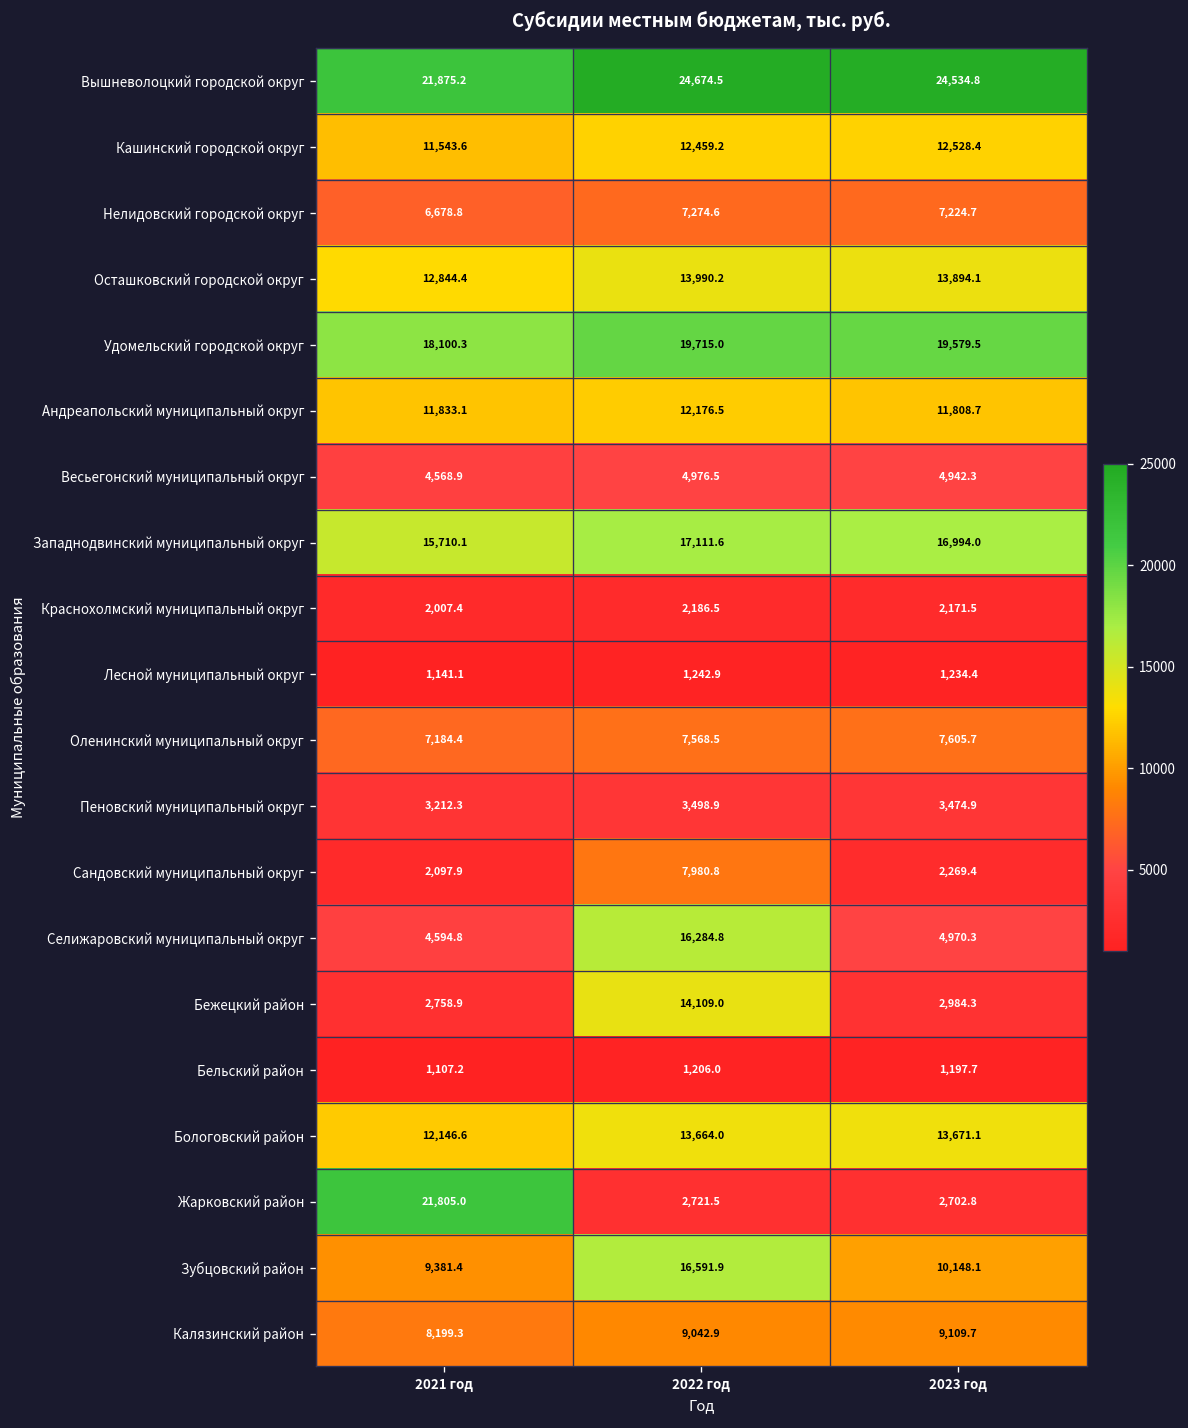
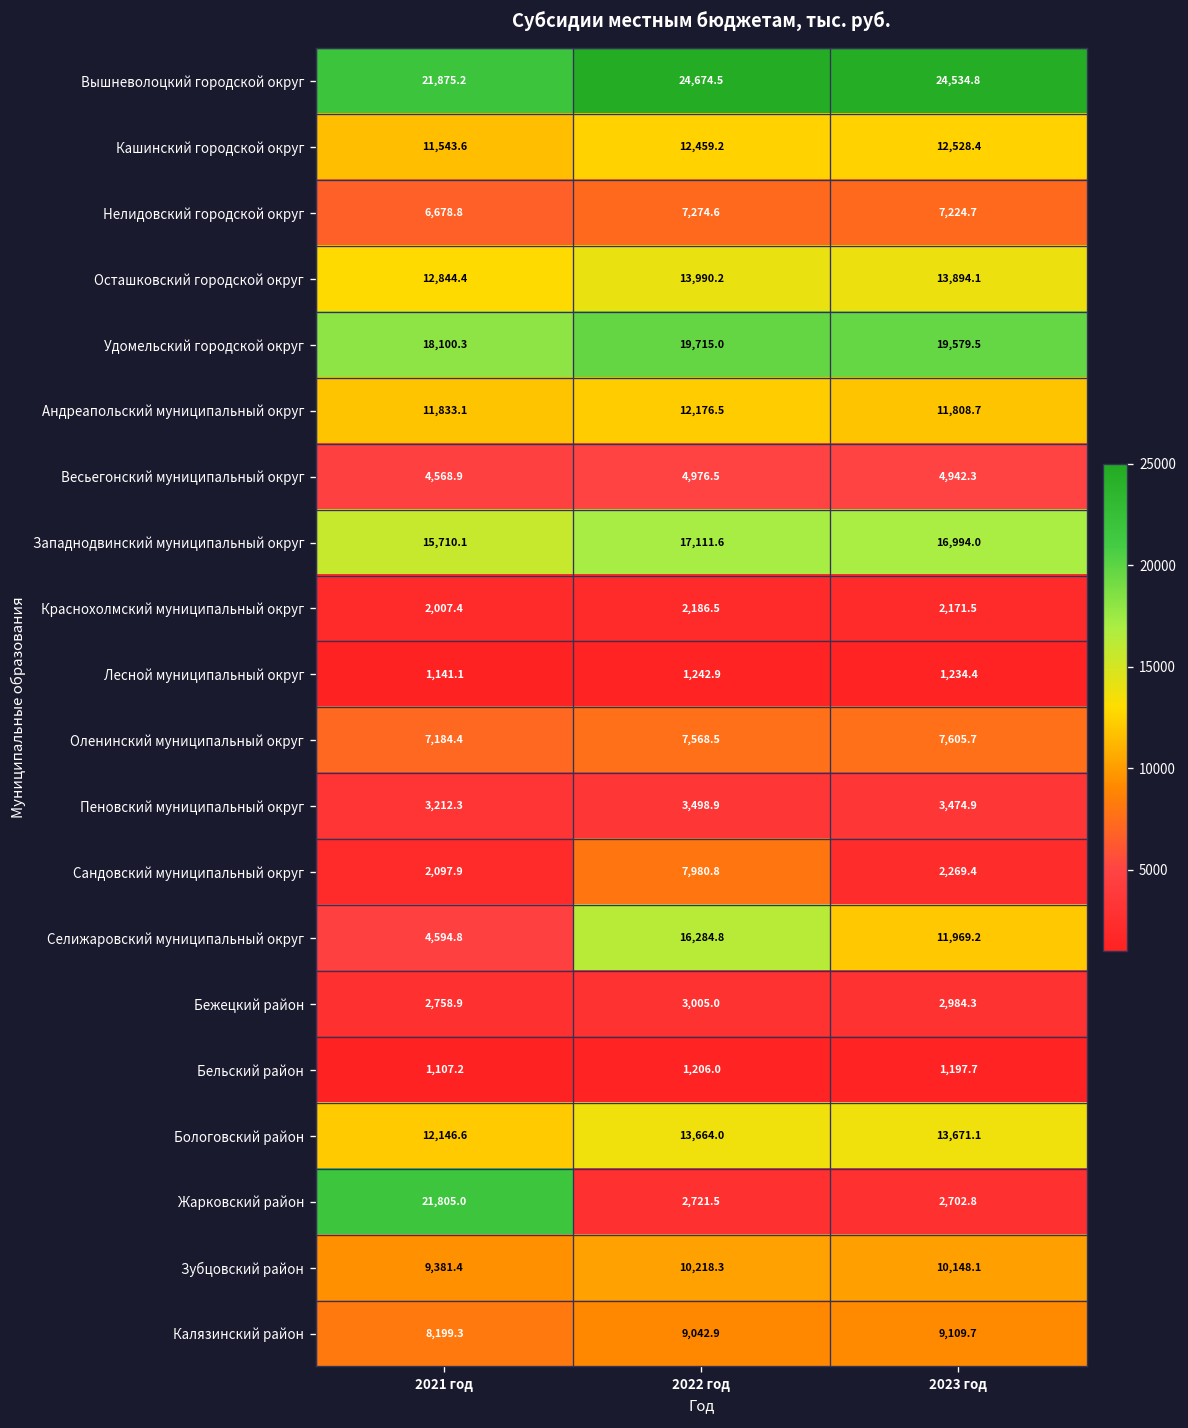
  {
    "Вышневолоцкий городской округ": {
      "2021 год": "21,875.2",
      "2022 год": "24,674.5",
      "2023 год": "24,534.8"
    },
    "Кашинский городской округ": {
      "2021 год": "11,543.6",
      "2022 год": "12,459.2",
      "2023 год": "12,528.4"
    },
    "Нелидовский городской округ": {
      "2021 год": "6,678.8",
      "2022 год": "7,274.6",
      "2023 год": "7,224.7"
    },
    "Осташковский городской округ": {
      "2021 год": "12,844.4",
      "2022 год": "13,990.2",
      "2023 год": "13,894.1"
    },
    "Удомельский городской округ": {
      "2021 год": "18,100.3",
      "2022 год": "19,715.0",
      "2023 год": "19,579.5"
    },
    "Андреапольский муниципальный округ": {
      "2021 год": "11,833.1",
      "2022 год": "12,176.5",
      "2023 год": "11,808.7"
    },
    "Весьегонский муниципальный округ": {
      "2021 год": "4,568.9",
      "2022 год": "4,976.5",
      "2023 год": "4,942.3"
    },
    "Западнодвинский муниципальный округ": {
      "2021 год": "15,710.1",
      "2022 год": "17,111.6",
      "2023 год": "16,994.0"
    },
    "Краснохолмский муниципальный округ": {
      "2021 год": "2,007.4",
      "2022 год": "2,186.5",
      "2023 год": "2,171.5"
    },
    "Лесной муниципальный округ": {
      "2021 год": "1,141.1",
      "2022 год": "1,242.9",
      "2023 год": "1,234.4"
    },
    "Оленинский муниципальный округ": {
      "2021 год": "7,184.4",
      "2022 год": "7,568.5",
      "2023 год": "7,605.7"
    },
    "Пеновский муниципальный округ": {
      "2021 год": "3,212.3",
      "2022 год": "3,498.9",
      "2023 год": "3,474.9"
    },
    "Сандовский муниципальный округ": {
      "2021 год": "2,097.9",
      "2022 год": "7,980.8",
      "2023 год": "2,269.4"
    },
    "Селижаровский муниципальный округ": {
      "2021 год": "4,594.8",
      "2022 год": "16,284.8",
-     "2023 год": "4,970.3"
+     "2023 год": "11,969.2"
    },
    "Бежецкий район": {
      "2021 год": "2,758.9",
-     "2022 год": "14,109.0",
+     "2022 год": "3,005.0",
      "2023 год": "2,984.3"
    },
    "Бельский район": {
      "2021 год": "1,107.2",
      "2022 год": "1,206.0",
      "2023 год": "1,197.7"
    },
    "Бологовский район": {
      "2021 год": "12,146.6",
      "2022 год": "13,664.0",
      "2023 год": "13,671.1"
    },
    "Жарковский район": {
      "2021 год": "21,805.0",
      "2022 год": "2,721.5",
      "2023 год": "2,702.8"
    },
    "Зубцовский район": {
      "2021 год": "9,381.4",
-     "2022 год": "16,591.9",
+     "2022 год": "10,218.3",
      "2023 год": "10,148.1"
    },
    "Калязинский район": {
      "2021 год": "8,199.3",
      "2022 год": "9,042.9",
      "2023 год": "9,109.7"
    }
  }
